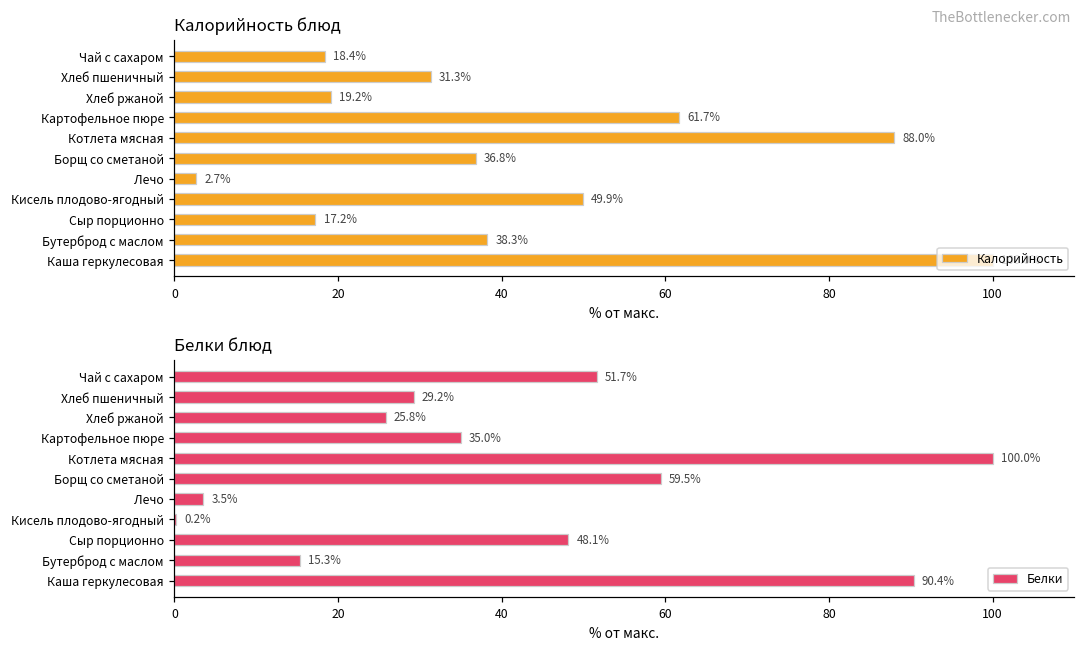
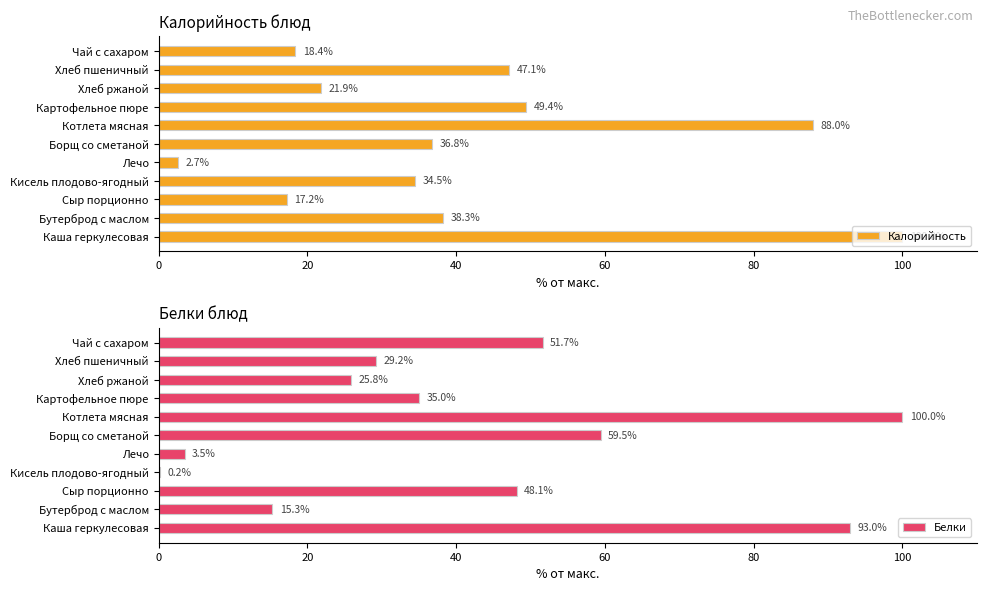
  {
    "Калорийность блюд": {
      "Чай с сахаром": "18.4%",
-     "Хлеб пшеничный": "31.3%",
-     "Хлеб ржаной": "19.2%",
-     "Картофельное пюре": "61.7%",
+     "Хлеб пшеничный": "47.1%",
+     "Хлеб ржаной": "21.9%",
+     "Картофельное пюре": "49.4%",
      "Котлета мясная": "88.0%",
      "Борщ со сметаной": "36.8%",
      "Лечо": "2.7%",
-     "Кисель плодово-ягодный": "49.9%",
+     "Кисель плодово-ягодный": "34.5%",
      "Сыр порционно": "17.2%",
      "Бутерброд с маслом": "38.3%"
    },
    "Белки блюд": {
      "Чай с сахаром": "51.7%",
      "Хлеб пшеничный": "29.2%",
      "Хлеб ржаной": "25.8%",
      "Картофельное пюре": "35.0%",
      "Котлета мясная": "100.0%",
      "Борщ со сметаной": "59.5%",
      "Лечо": "3.5%",
      "Кисель плодово-ягодный": "0.2%",
      "Сыр порционно": "48.1%",
      "Бутерброд с маслом": "15.3%",
-     "Каша геркулесовая": "90.4%"
+     "Каша геркулесовая": "93.0%"
    }
  }
